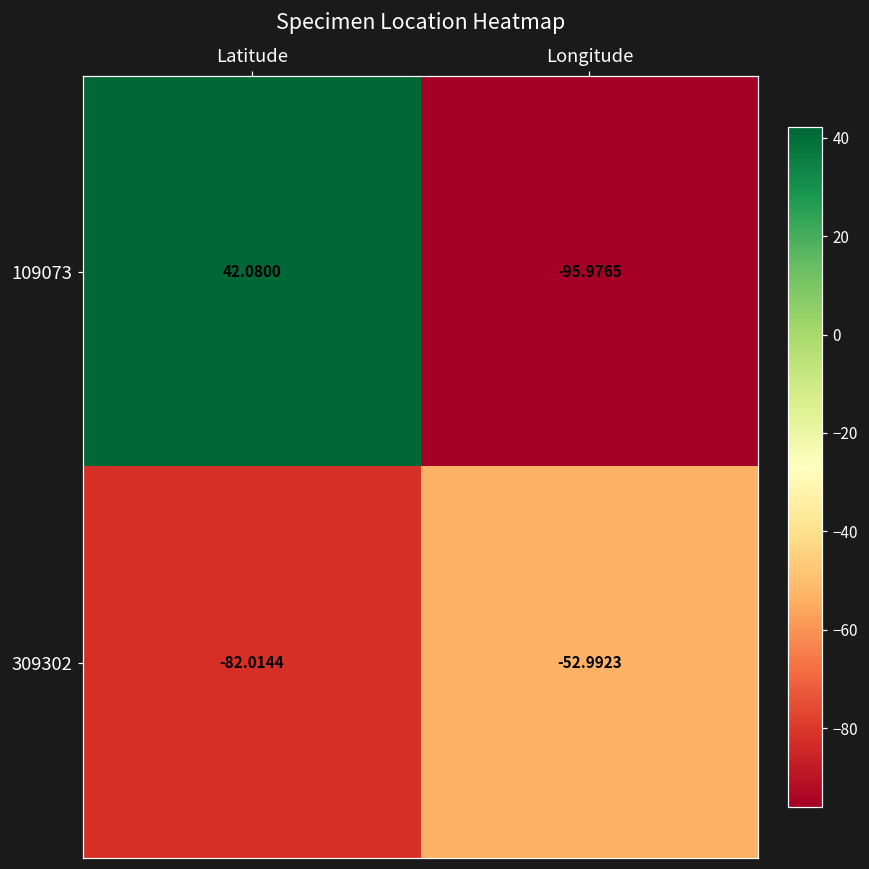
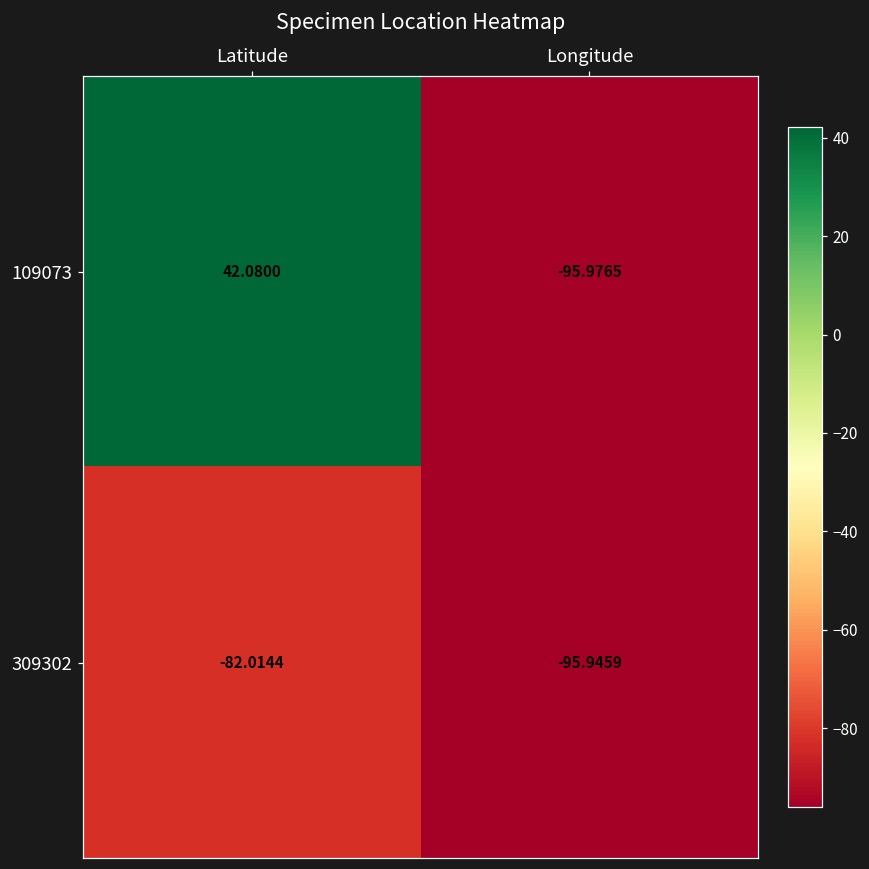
  {
    "109073": {
      "Latitude": 42.0800,
      "Longitude": -95.9765
    },
    "309302": {
      "Latitude": -82.0144,
-     "Longitude": -52.9923
+     "Longitude": -95.9459
    }
  }
